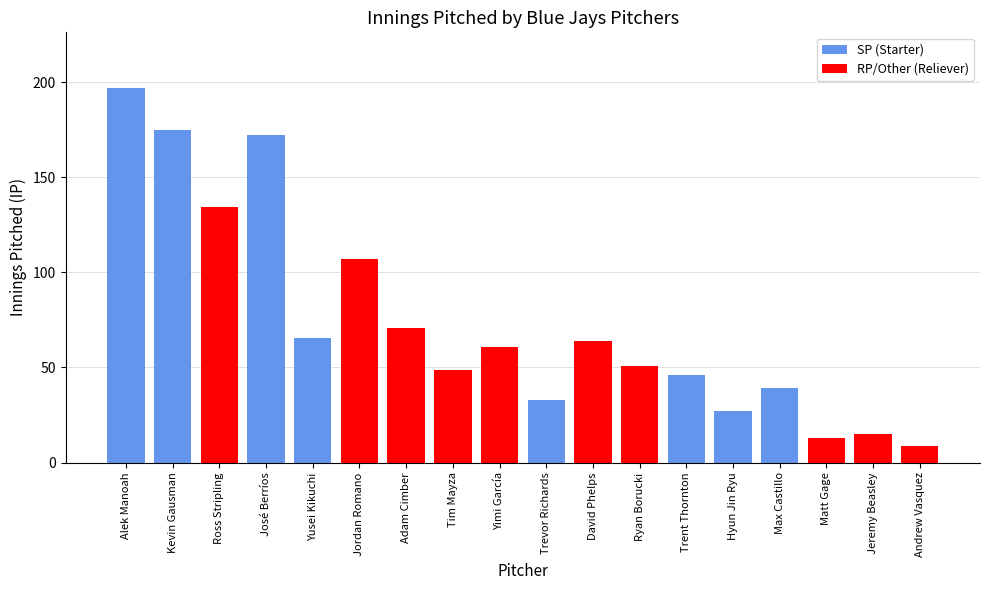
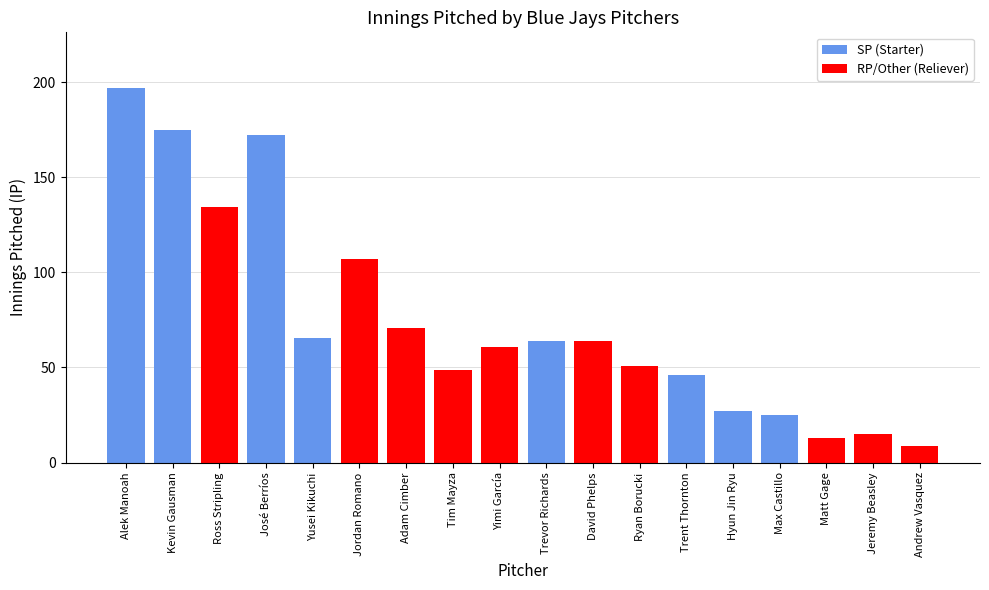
  {
    "SP (Starter)": {
      "Alek Manoah": 197,
      "Kevin Gausman": 175,
      "José Berríos": 172,
      "Yusei Kikuchi": 66,
-     "Trevor Richards": 33,
+     "Trevor Richards": 64,
      "Trent Thornton": 46,
      "Hyun Jin Ryu": 27,
-     "Max Castillo": 39
+     "Max Castillo": 25
    },
    "RP/Other (Reliever)": {
      "Ross Stripling": 134,
      "Jordan Romano": 107,
      "Adam Cimber": 71,
      "Tim Mayza": 49,
      "Yimi García": 61,
      "David Phelps": 64,
      "Ryan Borucki": 51,
      "Matt Gage": 13,
      "Jeremy Beasley": 15,
      "Andrew Vasquez": 9
    }
  }
